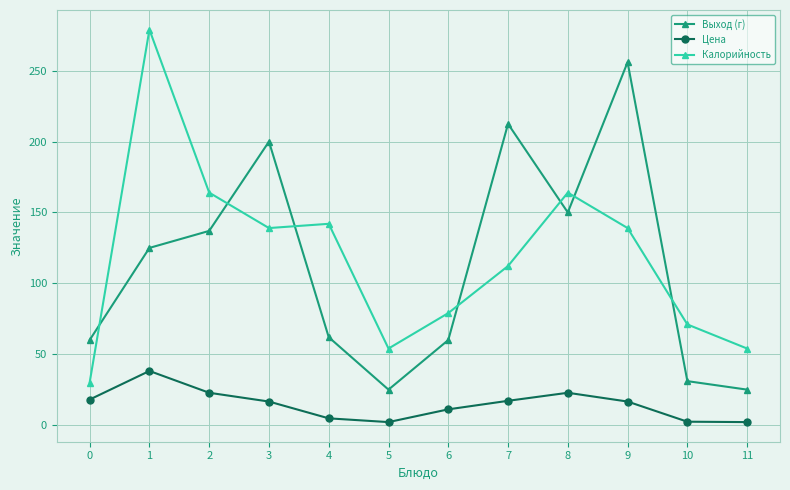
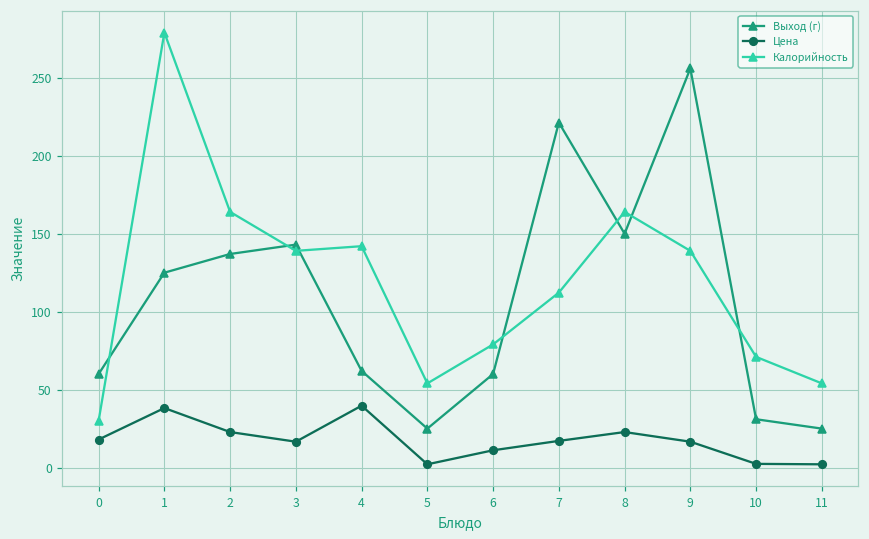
  {
    "Выход (г)": {
      "0": 60,
      "1": 125,
      "2": 137,
-     "3": 200,
+     "3": 143,
      "4": 62,
      "5": 25,
      "6": 60,
-     "7": 213,
+     "7": 221,
      "8": 150,
      "9": 256,
      "10": 31,
      "11": 25
    },
    "Цена": {
      "0": 18,
      "1": 38,
      "2": 23,
      "3": 17,
-     "4": 5,
+     "4": 40,
      "5": 2,
      "6": 11,
      "7": 17,
      "8": 23,
      "9": 17,
      "10": 2,
      "11": 2
    },
    "Калорийность": {
      "0": 30,
      "1": 279,
      "2": 164,
      "3": 139,
      "4": 142,
      "5": 54,
      "6": 79,
      "7": 112,
      "8": 164,
      "9": 139,
      "10": 71,
      "11": 54
    }
  }
